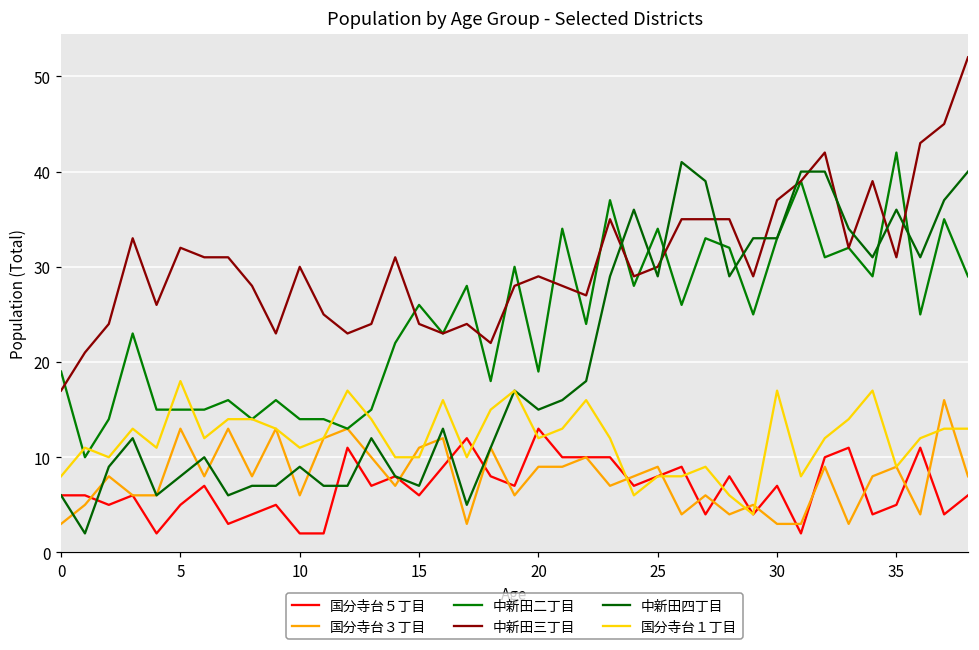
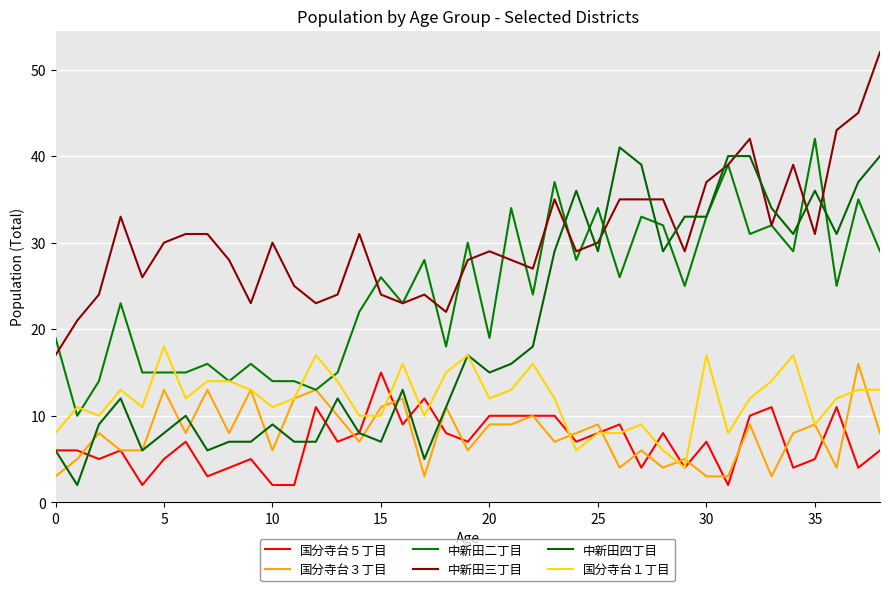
  {
    "国分寺台５丁目": {
      "5": 5,
      "10": 2,
-     "15": 6,
-     "20": 13,
+     "15": 15,
+     "20": 10,
      "30": 7,
      "35": 5
    },
    "中新田三丁目": {
      "0": 17,
-     "5": 32,
+     "5": 30,
      "10": 30,
      "15": 24,
      "20": 29,
      "25": 30,
      "30": 37,
      "35": 31
    }
  }
